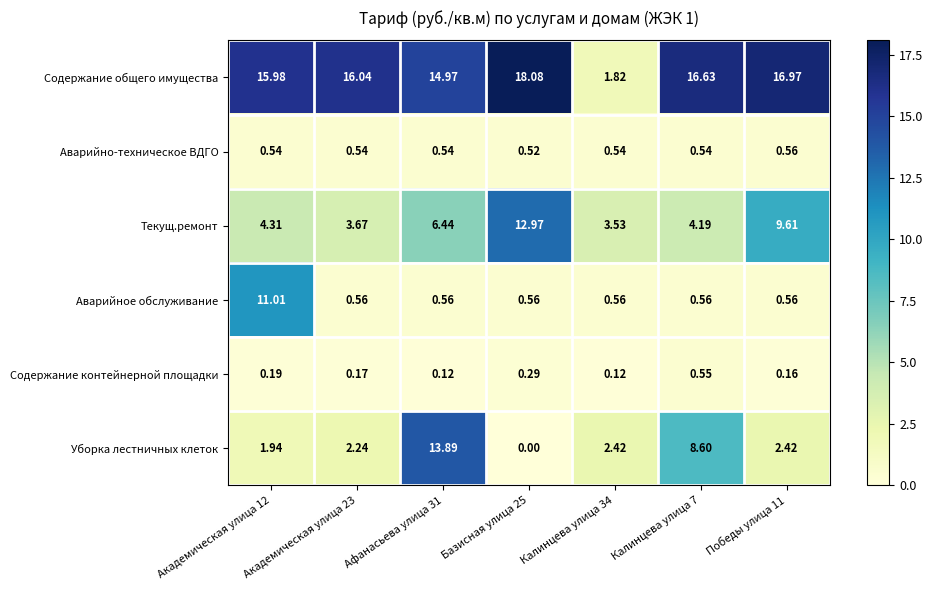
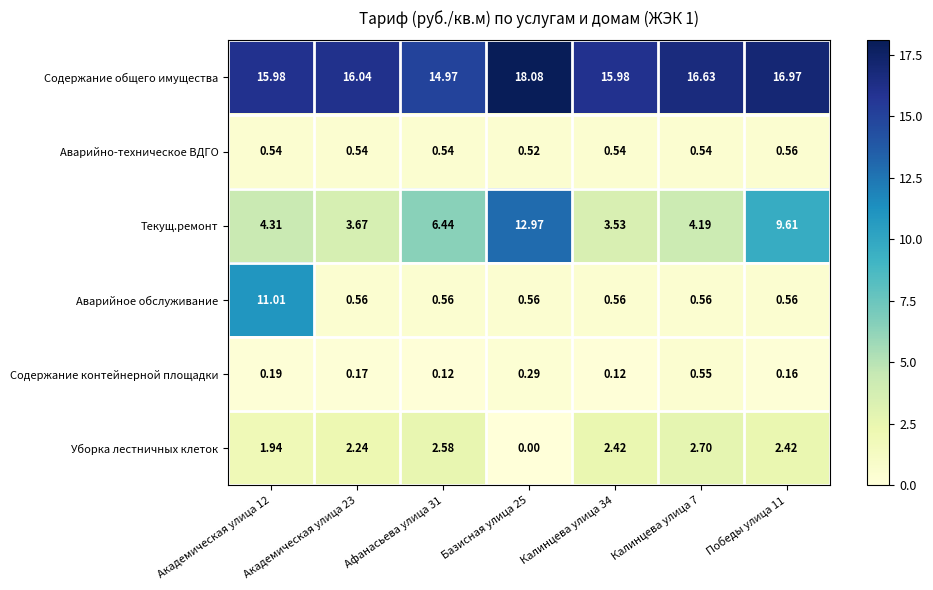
  {
    "Содержание общего имущества": {
      "Академическая улица 12": 15.98,
      "Академическая улица 23": 16.04,
      "Афанасьева улица 31": 14.97,
      "Базисная улица 25": 18.08,
-     "Калинцева улица 34": 1.82,
+     "Калинцева улица 34": 15.98,
      "Калинцева улица 7": 16.63,
      "Победы улица 11": 16.97
    },
    "Аварийно-техническое ВДГО": {
      "Академическая улица 12": 0.54,
      "Академическая улица 23": 0.54,
      "Афанасьева улица 31": 0.54,
      "Базисная улица 25": 0.52,
      "Калинцева улица 34": 0.54,
      "Калинцева улица 7": 0.54,
      "Победы улица 11": 0.56
    },
    "Текущ.ремонт": {
      "Академическая улица 12": 4.31,
      "Академическая улица 23": 3.67,
      "Афанасьева улица 31": 6.44,
      "Базисная улица 25": 12.97,
      "Калинцева улица 34": 3.53,
      "Калинцева улица 7": 4.19,
      "Победы улица 11": 9.61
    },
    "Аварийное обслуживание": {
      "Академическая улица 12": 11.01,
      "Академическая улица 23": 0.56,
      "Афанасьева улица 31": 0.56,
      "Базисная улица 25": 0.56,
      "Калинцева улица 34": 0.56,
      "Калинцева улица 7": 0.56,
      "Победы улица 11": 0.56
    },
    "Содержание контейнерной площадки": {
      "Академическая улица 12": 0.19,
      "Академическая улица 23": 0.17,
      "Афанасьева улица 31": 0.12,
      "Базисная улица 25": 0.29,
      "Калинцева улица 34": 0.12,
      "Калинцева улица 7": 0.55,
      "Победы улица 11": 0.16
    },
    "Уборка лестничных клеток": {
      "Академическая улица 12": 1.94,
      "Академическая улица 23": 2.24,
-     "Афанасьева улица 31": 13.89,
+     "Афанасьева улица 31": 2.58,
      "Базисная улица 25": 0.00,
      "Калинцева улица 34": 2.42,
-     "Калинцева улица 7": 8.60,
+     "Калинцева улица 7": 2.70,
      "Победы улица 11": 2.42
    }
  }
